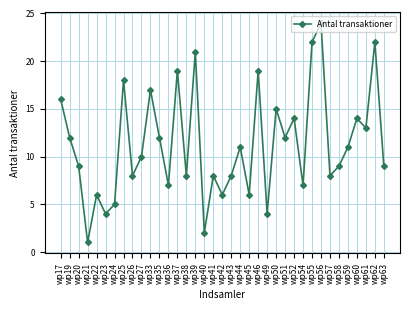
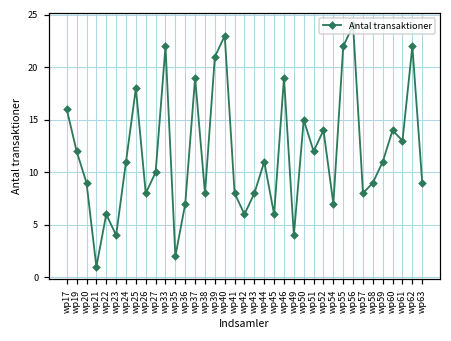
  {
    "wp17": 16,
    "wp19": 12,
    "wp20": 9,
    "wp21": 1,
    "wp22": 6,
    "wp23": 4,
-   "wp24": 5,
+   "wp24": 11,
    "wp25": 18,
    "wp26": 8,
    "wp27": 10,
-   "wp33": 17,
-   "wp35": 12,
+   "wp33": 22,
+   "wp35": 2,
    "wp36": 7,
    "wp37": 19,
    "wp38": 8,
    "wp39": 21,
-   "wp40": 2,
+   "wp40": 23,
    "wp41": 8,
    "wp42": 6,
    "wp43": 8,
    "wp44": 11,
    "wp45": 6,
    "wp46": 19,
    "wp49": 4,
    "wp50": 15,
    "wp51": 12,
    "wp52": 14,
    "wp54": 7,
    "wp55": 22,
    "wp57": 8,
    "wp58": 9,
    "wp59": 11,
    "wp60": 14,
    "wp61": 13,
    "wp62": 22,
    "wp63": 9
  }
